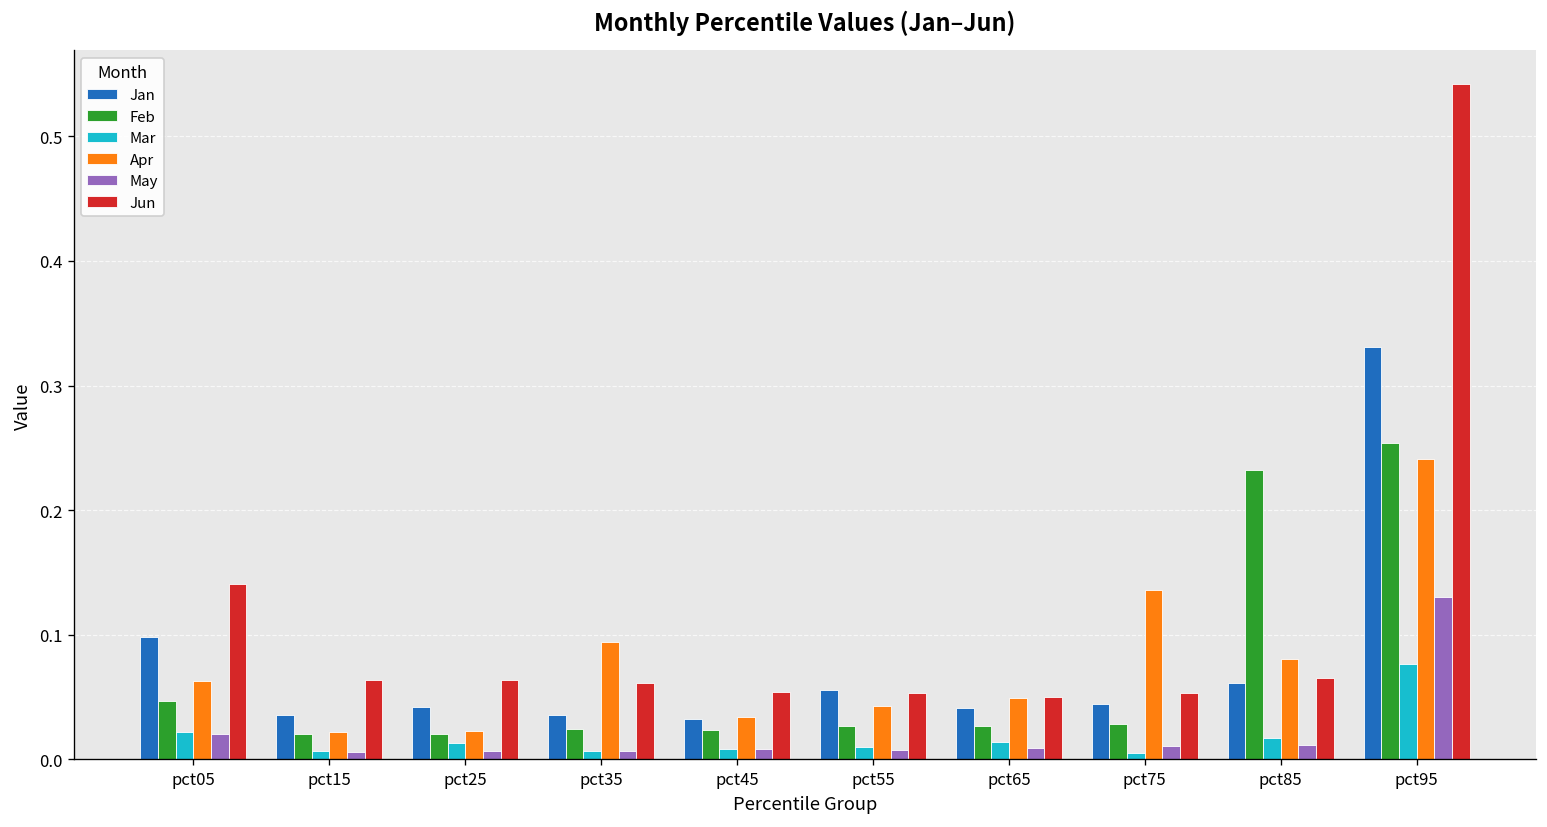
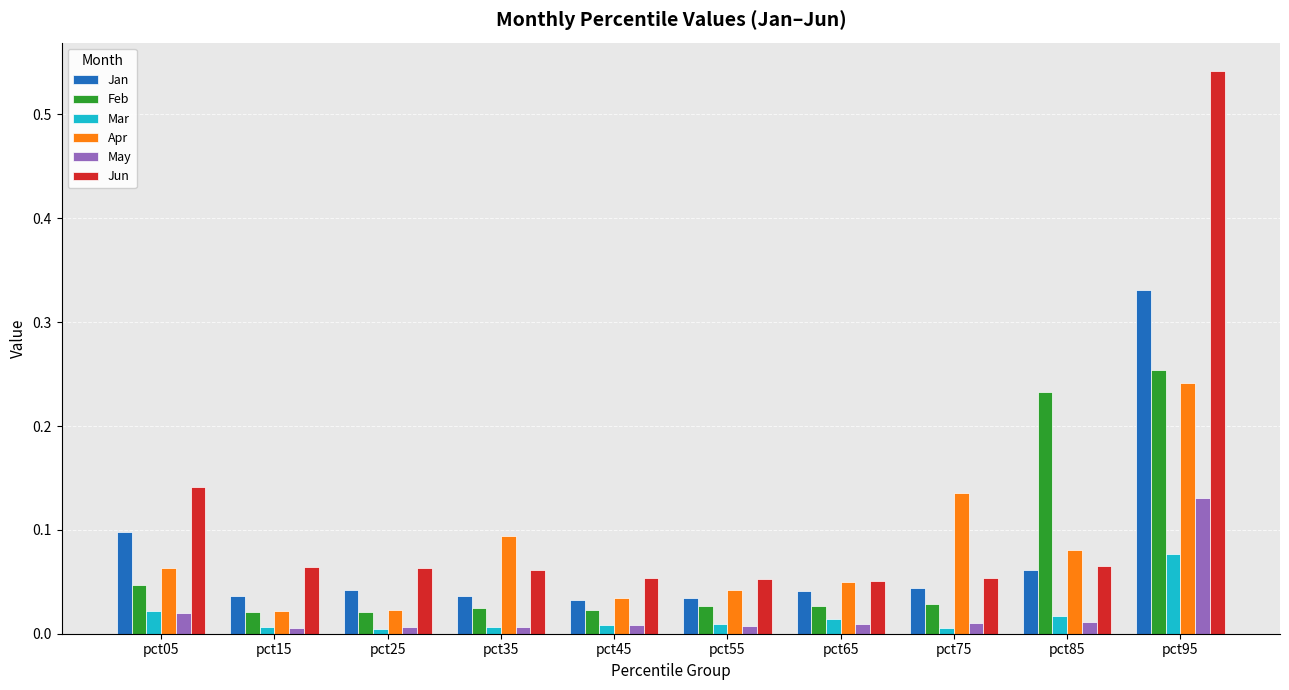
  {
    "Jan": {
      "pct05": 0.098,
      "pct15": 0.036,
      "pct25": 0.042,
      "pct35": 0.036,
      "pct45": 0.032,
-     "pct55": 0.056,
+     "pct55": 0.034,
      "pct65": 0.041,
      "pct75": 0.044,
      "pct85": 0.061,
      "pct95": 0.331
    },
    "Feb": {
      "pct05": 0.047,
      "pct15": 0.021,
      "pct25": 0.021,
      "pct35": 0.025,
      "pct45": 0.023,
      "pct55": 0.027,
      "pct65": 0.027,
      "pct75": 0.029,
      "pct85": 0.233,
      "pct95": 0.254
    },
    "Mar": {
      "pct05": 0.022,
      "pct15": 0.007,
-     "pct25": 0.013,
+     "pct25": 0.004,
      "pct35": 0.007,
      "pct45": 0.008,
      "pct55": 0.010,
      "pct65": 0.014,
      "pct75": 0.005,
      "pct85": 0.017,
      "pct95": 0.077
    },
    "Apr": {
      "pct05": 0.063,
      "pct15": 0.022,
      "pct25": 0.023,
      "pct35": 0.094,
      "pct45": 0.034,
      "pct55": 0.043,
      "pct65": 0.049,
      "pct75": 0.136,
      "pct85": 0.080,
      "pct95": 0.241
    },
    "May": {
      "pct05": 0.020,
      "pct15": 0.006,
      "pct25": 0.006,
      "pct35": 0.006,
      "pct45": 0.009,
      "pct55": 0.008,
      "pct65": 0.009,
      "pct75": 0.010,
      "pct85": 0.012,
      "pct95": 0.131
    },
    "Jun": {
      "pct05": 0.141,
      "pct15": 0.064,
      "pct25": 0.064,
      "pct35": 0.062,
      "pct45": 0.054,
      "pct55": 0.053,
      "pct65": 0.050,
      "pct75": 0.053,
      "pct85": 0.065,
      "pct95": 0.542
    }
  }
